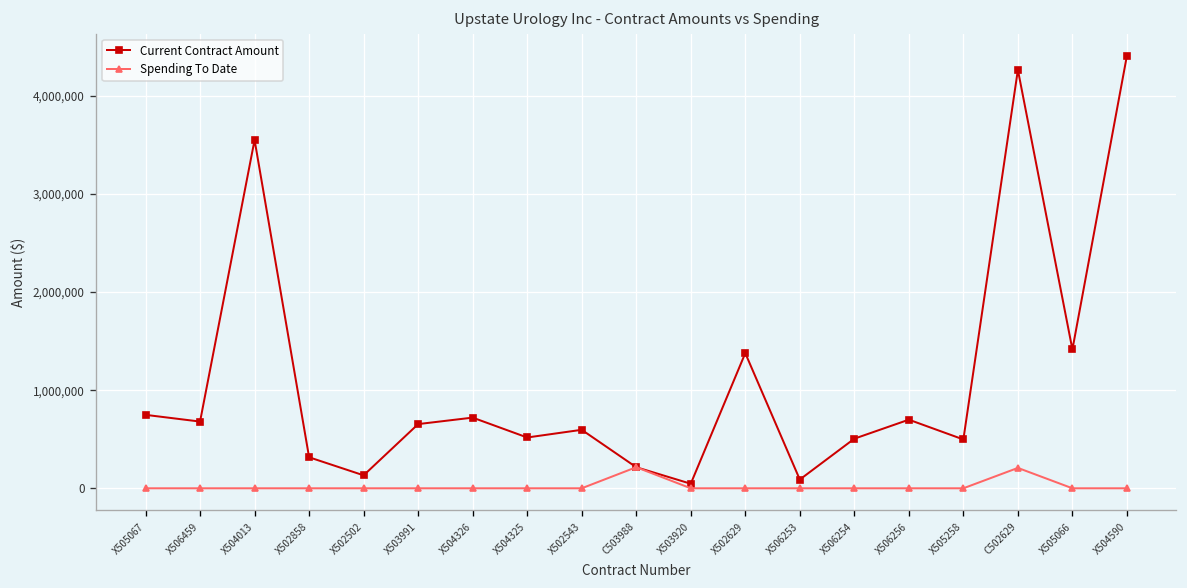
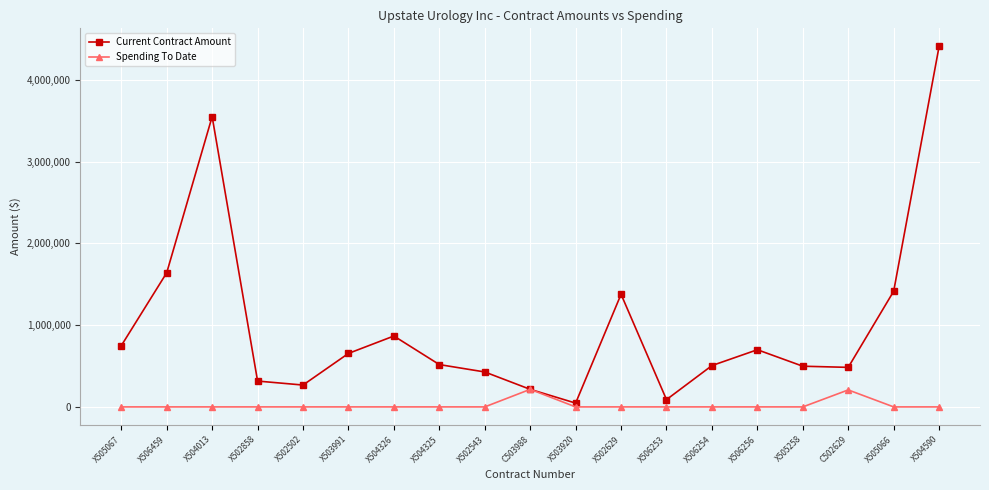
  {
    "Current Contract Amount": {
      "X505067": "700,000",
-     "X506459": "700,000",
+     "X506459": "1,600,000",
      "X504013": "3,600,000",
      "X502858": "300,000",
-     "X502502": "100,000",
+     "X502502": "300,000",
      "X503991": "700,000",
-     "X504326": "700,000",
+     "X504326": "900,000",
      "X504325": "500,000",
-     "X502543": "600,000",
+     "X502543": "400,000",
      "X503920": "0",
      "X502629": "1,400,000",
      "X506253": "100,000",
      "X506254": "500,000",
      "X506256": "700,000",
      "X505258": "500,000",
-     "C502629": "4,300,000",
+     "C502629": "500,000",
      "X505066": "1,400,000",
      "X504590": "4,400,000"
    },
    "Spending To Date": {
      "X505067": "0",
      "X506459": "0",
      "X504013": "0",
      "X502858": "0",
      "X502502": "0",
      "X503991": "0",
      "X504326": "0",
      "X504325": "0",
      "X502543": "0",
      "X503920": "0",
      "X502629": "0",
      "X506253": "0",
      "X506254": "0",
      "X506256": "0",
      "X505258": "0",
      "C502629": "200,000",
      "X505066": "0",
      "X504590": "0"
    }
  }
